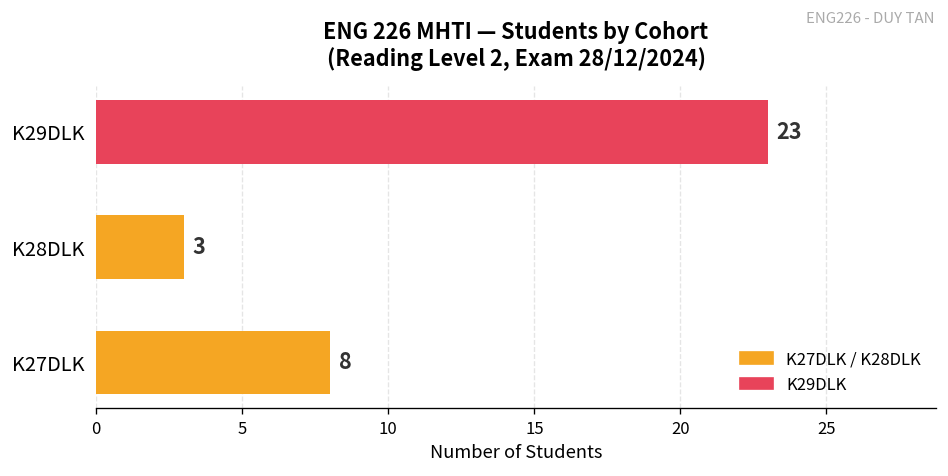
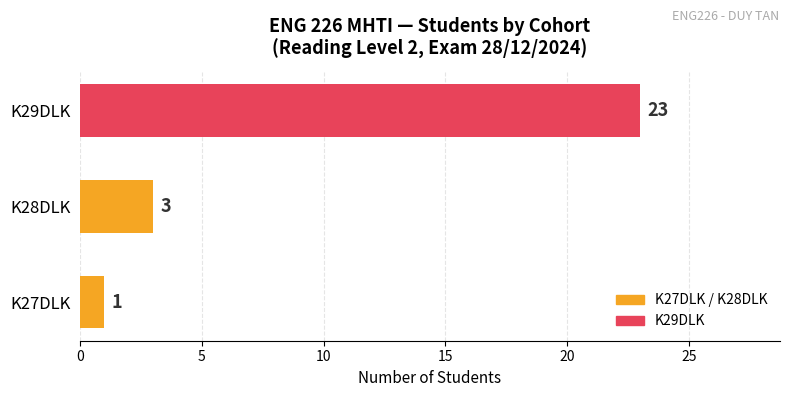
  {
    "K29DLK": 23,
    "K28DLK": 3,
-   "K27DLK": 8
+   "K27DLK": 1
  }
